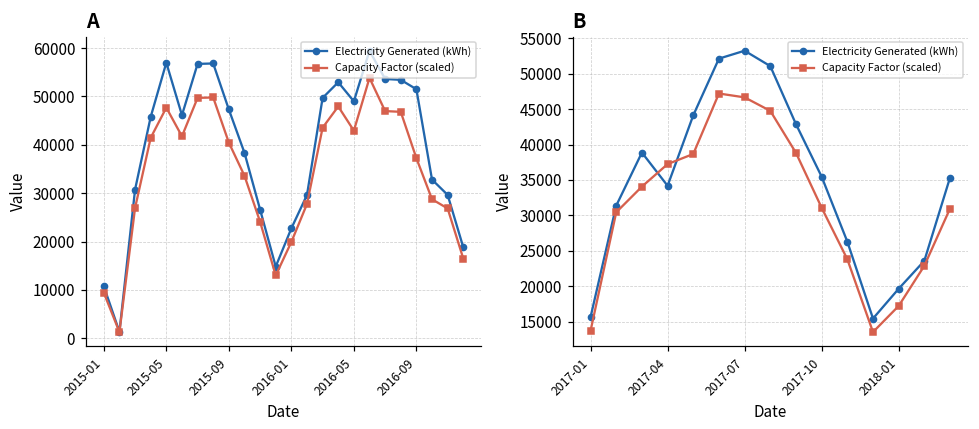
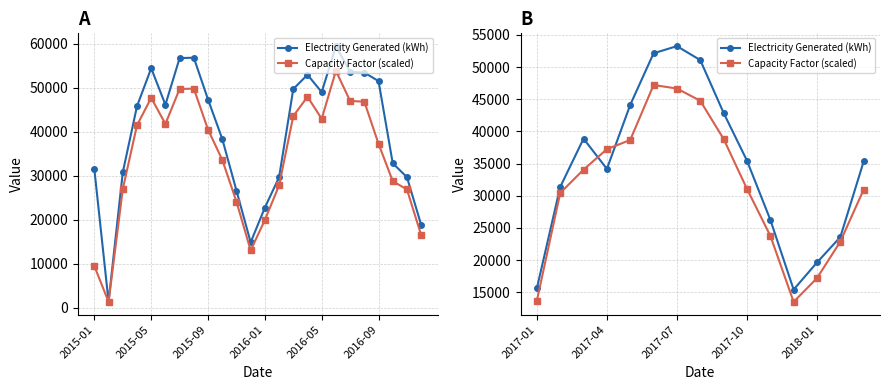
  {
    "A": {
      "Electricity Generated (kWh)": {
-       "2015-01": 11000,
-       "2015-05": 57000,
+       "2015-01": 31000,
+       "2015-05": 54000,
        "2015-09": 47000,
        "2016-01": 23000,
        "2016-05": 49000,
        "2016-09": 51000
      },
      "Capacity Factor (scaled)": {
        "2015-01": 9000,
        "2015-05": 48000,
        "2015-09": 40000,
        "2016-01": 20000,
        "2016-05": 43000,
        "2016-09": 37000
      }
    },
    "B": {
      "Electricity Generated (kWh)": {
        "2017-01": 16000,
        "2017-04": 34000,
        "2017-07": 53000,
        "2017-10": 35000,
        "2018-01": 20000
      },
      "Capacity Factor (scaled)": {
        "2017-01": 14000,
        "2017-04": 37000,
        "2017-07": 47000,
        "2017-10": 31000,
        "2018-01": 17000
      }
    }
  }
